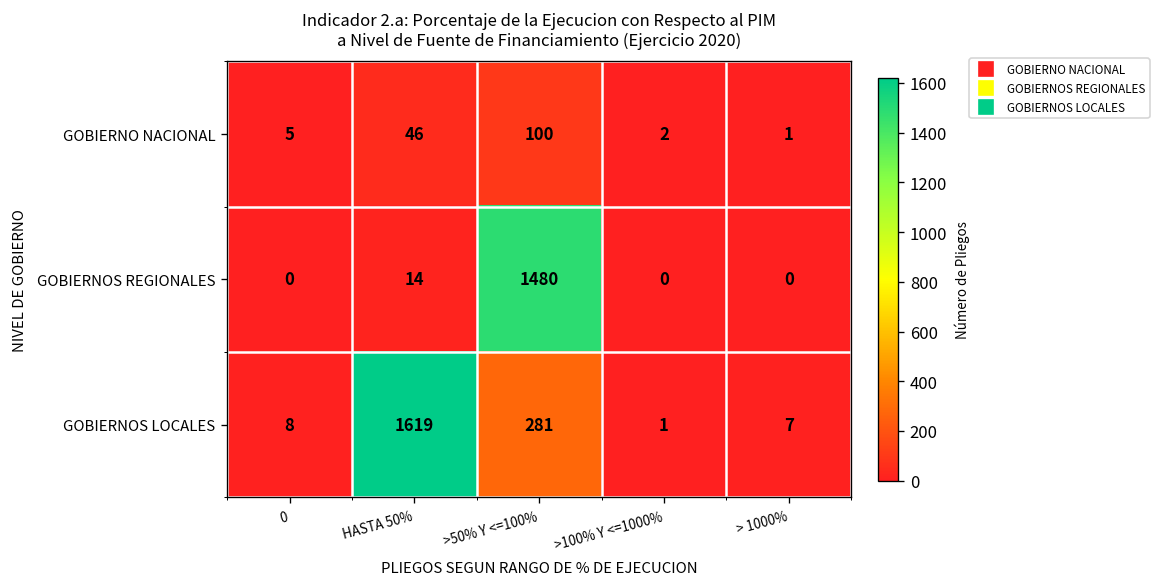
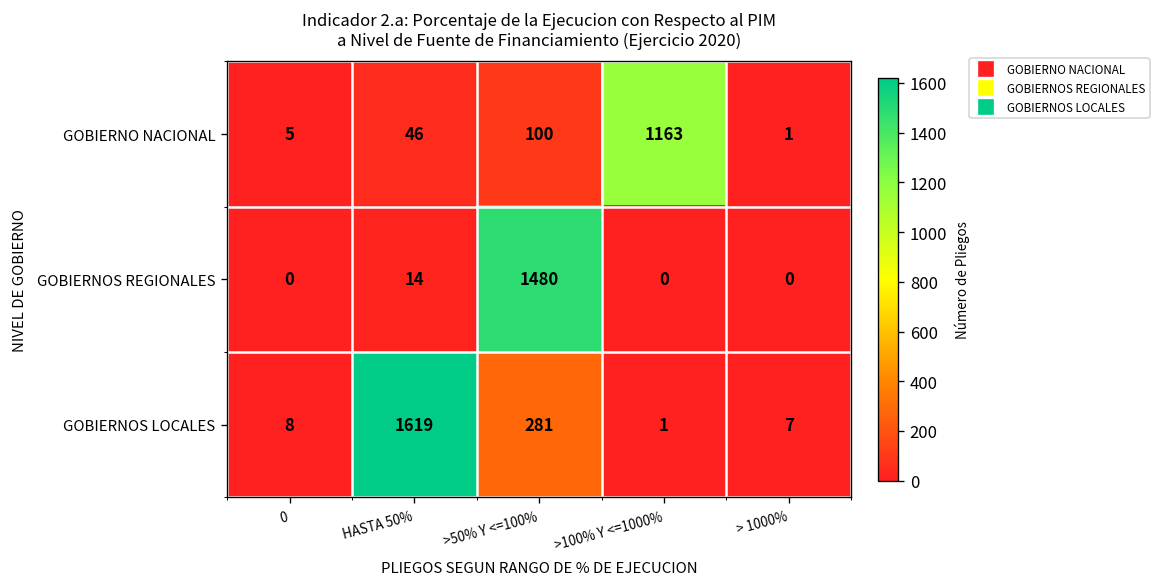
  {
    "GOBIERNO NACIONAL": {
      "0": 5,
      "HASTA 50%": 46,
      ">50% Y <=100%": 100,
-     ">100% Y <=1000%": 2,
+     ">100% Y <=1000%": 1163,
      "> 1000%": 1
    },
    "GOBIERNOS REGIONALES": {
      "0": 0,
      "HASTA 50%": 14,
      ">50% Y <=100%": 1480,
      ">100% Y <=1000%": 0,
      "> 1000%": 0
    },
    "GOBIERNOS LOCALES": {
      "0": 8,
      "HASTA 50%": 1619,
      ">50% Y <=100%": 281,
      ">100% Y <=1000%": 1,
      "> 1000%": 7
    }
  }
